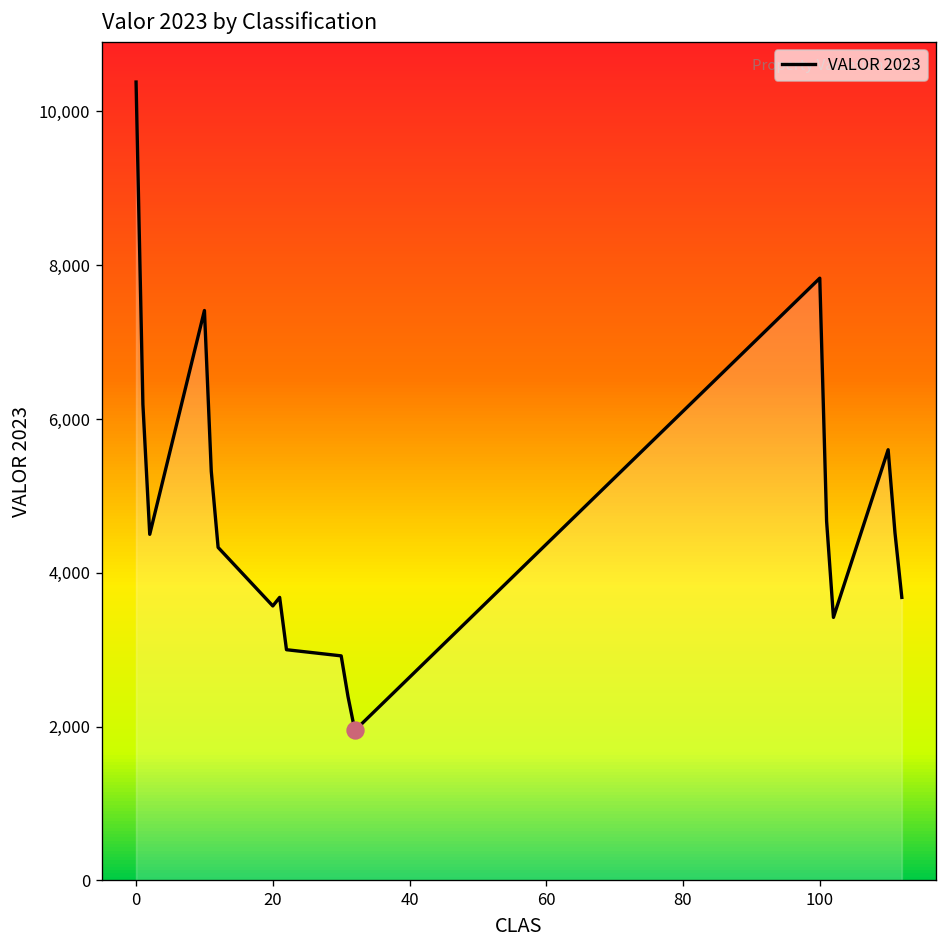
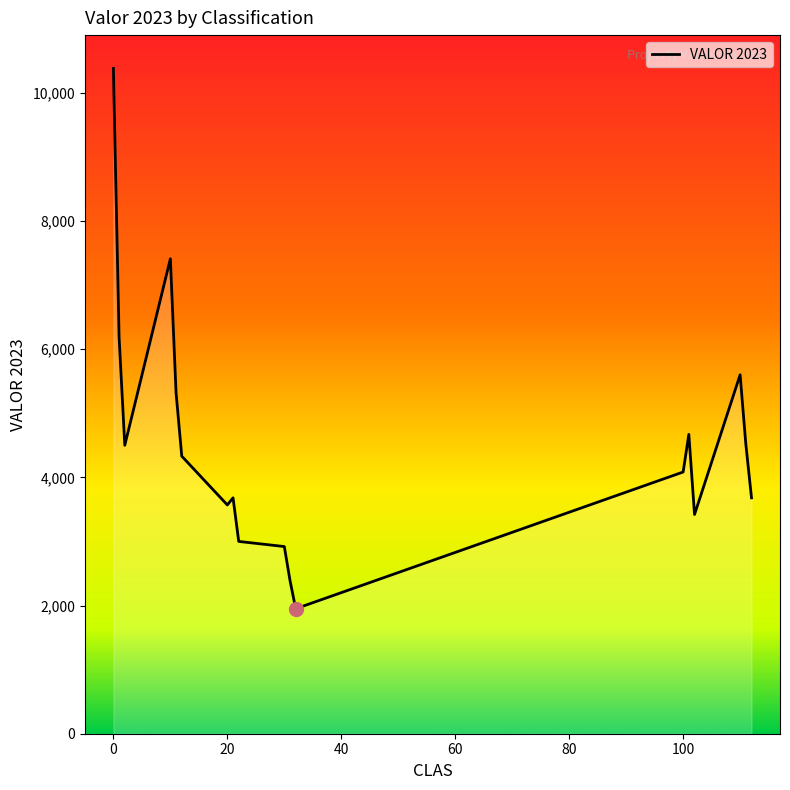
  {
    "VALOR 2023": {
      "0": "10,400",
      "20": "3,600",
-     "100": "7,800"
+     "100": "4,100"
    }
  }
